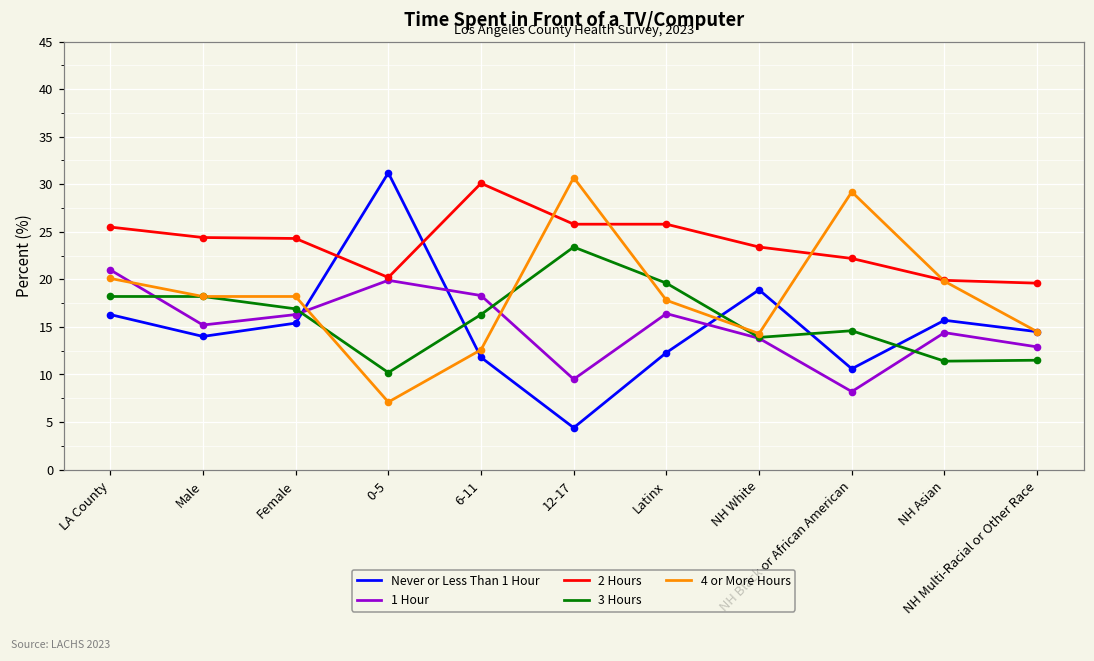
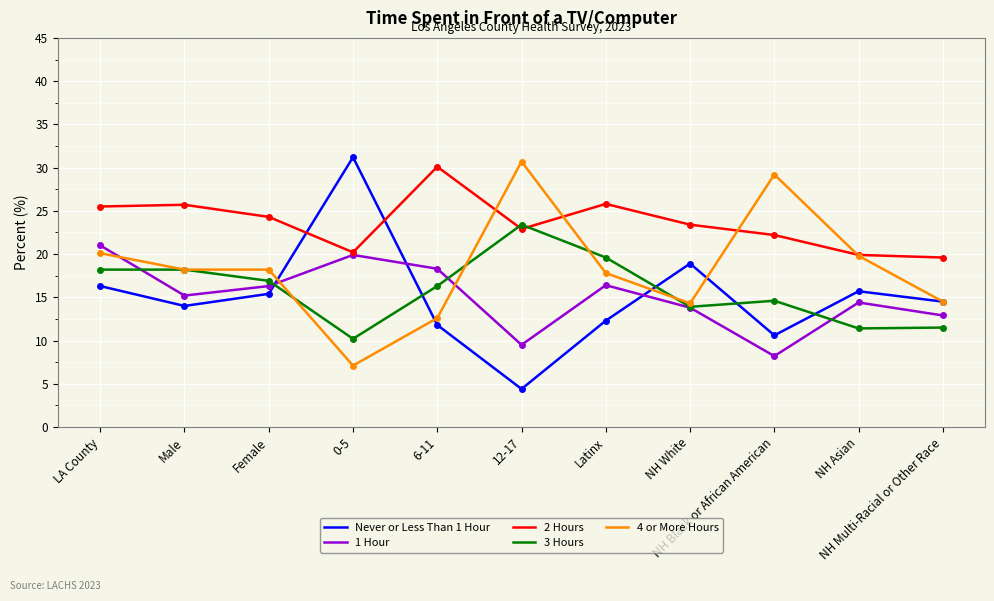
  {
    "Never or Less Than 1 Hour": {
      "LA County": 16,
      "Male": 14,
      "Female": 15,
      "0-5": 31,
      "6-11": 12,
      "12-17": 4,
      "Latinx": 12,
      "NH White": 19,
      "NH Black or African American": 11,
      "NH Asian": 16
    },
    "1 Hour": {
      "LA County": 21,
      "Male": 15,
      "Female": 16,
      "0-5": 20,
      "6-11": 18,
      "12-17": 10,
      "Latinx": 16,
      "NH Black or African American": 8,
      "NH Asian": 14,
      "NH Multi-Racial or Other Race": 13
    },
    "2 Hours": {
      "LA County": 26,
-     "Male": 24,
+     "Male": 26,
      "Female": 24,
      "0-5": 20,
      "6-11": 30,
-     "12-17": 26,
+     "12-17": 23,
      "Latinx": 26,
      "NH White": 23,
      "NH Black or African American": 22,
      "NH Multi-Racial or Other Race": 20
    },
    "3 Hours": {
      "LA County": 18,
      "Female": 17,
      "0-5": 10,
      "6-11": 16,
      "12-17": 23,
      "Latinx": 20,
      "NH Black or African American": 15,
      "NH Asian": 11,
      "NH Multi-Racial or Other Race": 12
    },
    "4 or More Hours": {
      "LA County": 20,
      "Female": 18,
      "0-5": 7,
      "6-11": 13,
      "12-17": 31,
      "Latinx": 18,
      "NH White": 14,
      "NH Black or African American": 29
    }
  }
